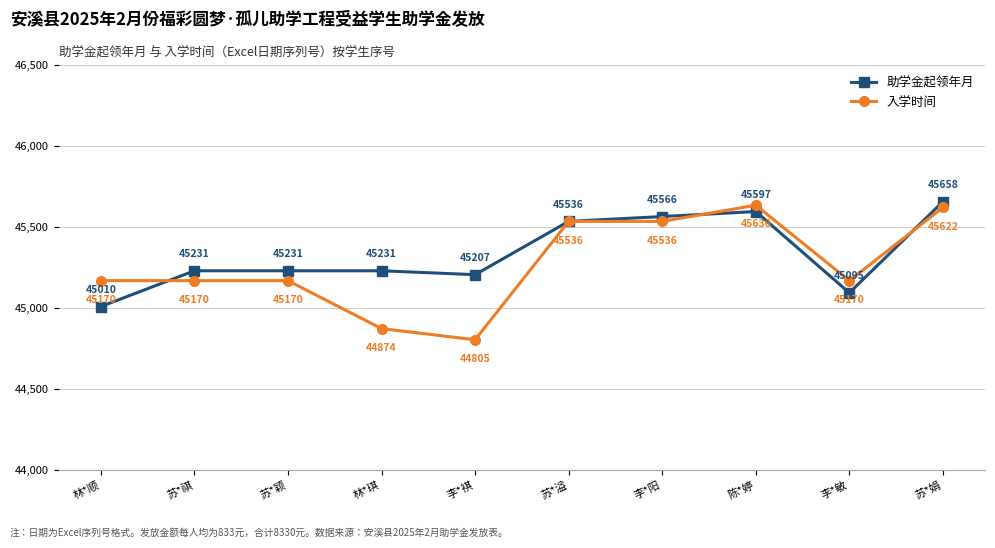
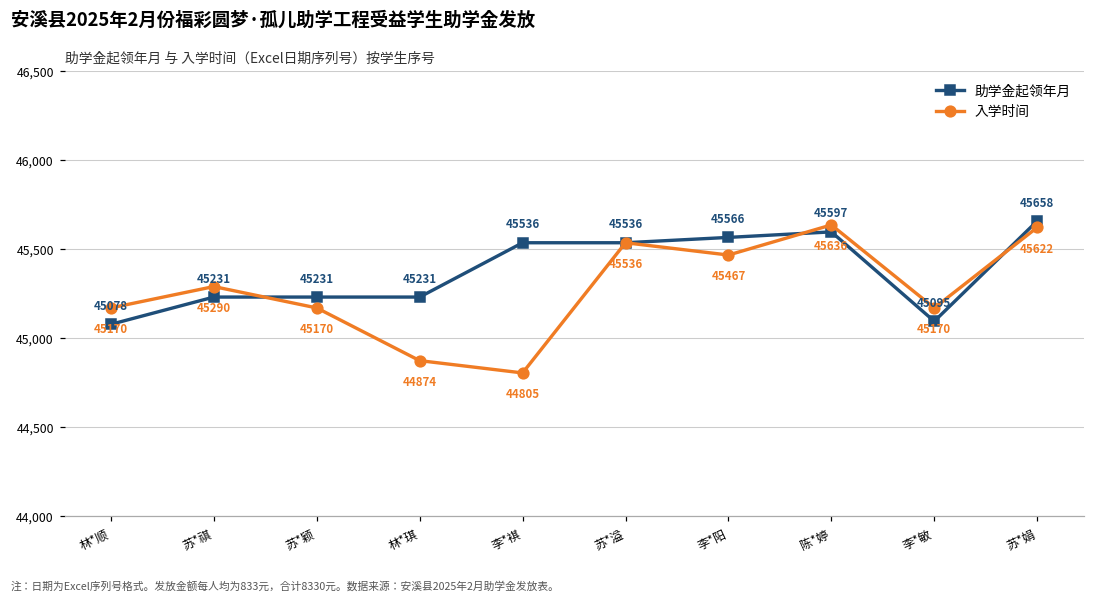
  {
    "助学金起领年月": {
-     "林*顺": 45010,
+     "林*顺": 45078,
      "苏*祺": 45231,
      "苏*颖": 45231,
      "林*琪": 45231,
-     "李*褀": 45207,
+     "李*褀": 45536,
      "李*阳": 45566,
      "陈*婷": 45597,
      "苏*娟": 45658
    },
    "入学时间": {
-     "苏*祺": 45170,
+     "苏*祺": 45290,
      "苏*颖": 45170,
      "林*琪": 44874,
      "李*褀": 44805,
-     "李*阳": 45536,
+     "李*阳": 45467,
      "陈*婷": 45636,
      "李*敏": 45170,
      "苏*娟": 45622
    }
  }
